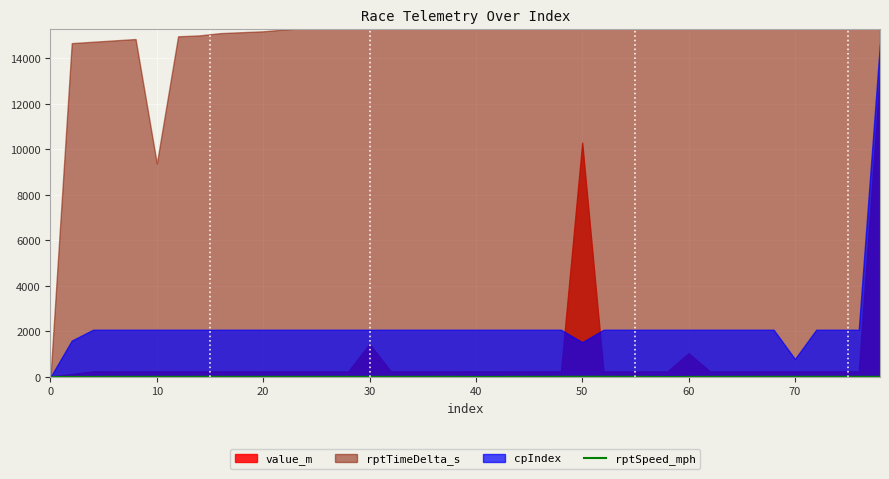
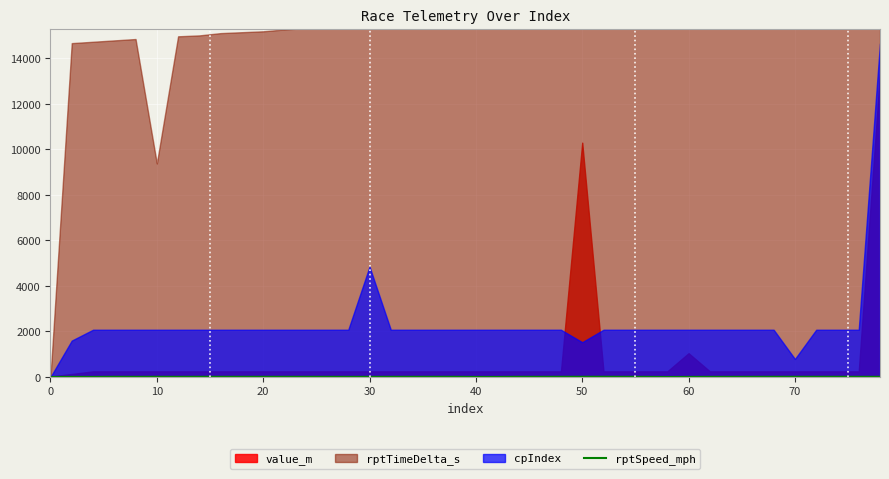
  {
    "rptSpeed_mph": {
      "10": 0,
      "20": 0,
      "30": 0,
      "40": 0,
      "50": 0,
      "60": 0,
      "70": 0
    },
    "value_m": {
      "10": 200,
      "20": 200,
-     "30": 1500,
+     "30": 200,
      "40": 200,
      "50": 10300,
      "60": 1000,
      "70": 200
    },
    "rptTimeDelta_s": {
      "10": 9400,
      "20": 15200
    },
    "cpIndex": {
      "10": 2100,
      "20": 2100,
-     "30": 2100,
+     "30": 4800,
      "40": 2100,
      "50": 1500,
      "60": 2100,
      "70": 800
    }
  }
